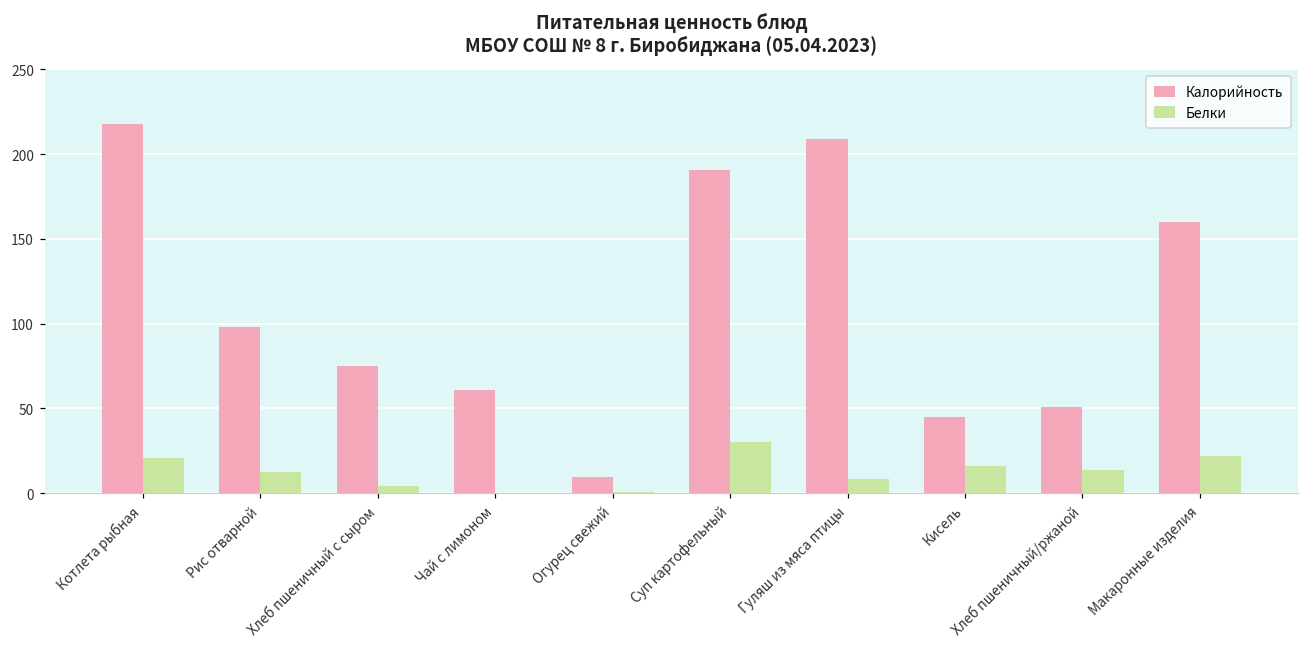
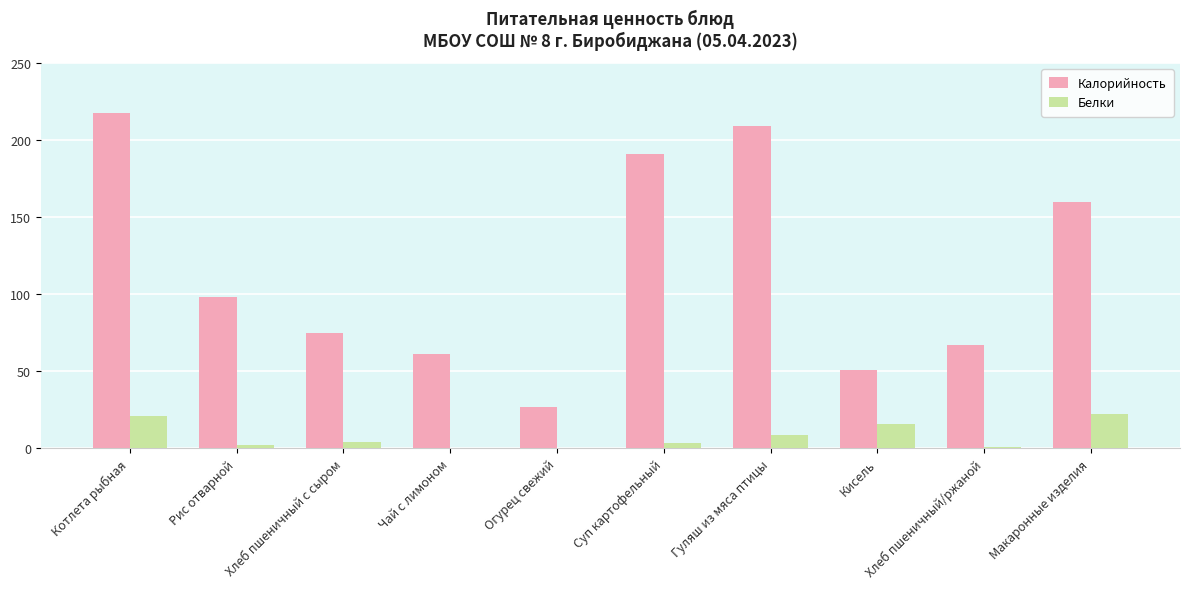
  {
    "Калорийность": {
      "Котлета рыбная": 218,
      "Рис отварной": 98,
      "Хлеб пшеничный с сыром": 75,
      "Чай с лимоном": 61,
-     "Огурец свежий": 10,
+     "Огурец свежий": 27,
      "Суп картофельный": 191,
      "Гуляш из мяса птицы": 209,
-     "Кисель": 45,
-     "Хлеб пшеничный/ржаной": 51,
+     "Кисель": 51,
+     "Хлеб пшеничный/ржаной": 67,
      "Макаронные изделия": 160
    },
    "Белки": {
      "Котлета рыбная": 21,
-     "Рис отварной": 13,
+     "Рис отварной": 2,
      "Хлеб пшеничный с сыром": 4,
-     "Суп картофельный": 30,
+     "Суп картофельный": 4,
      "Гуляш из мяса птицы": 8,
      "Кисель": 16,
-     "Хлеб пшеничный/ржаной": 14,
+     "Хлеб пшеничный/ржаной": 1,
      "Макаронные изделия": 22
    }
  }
